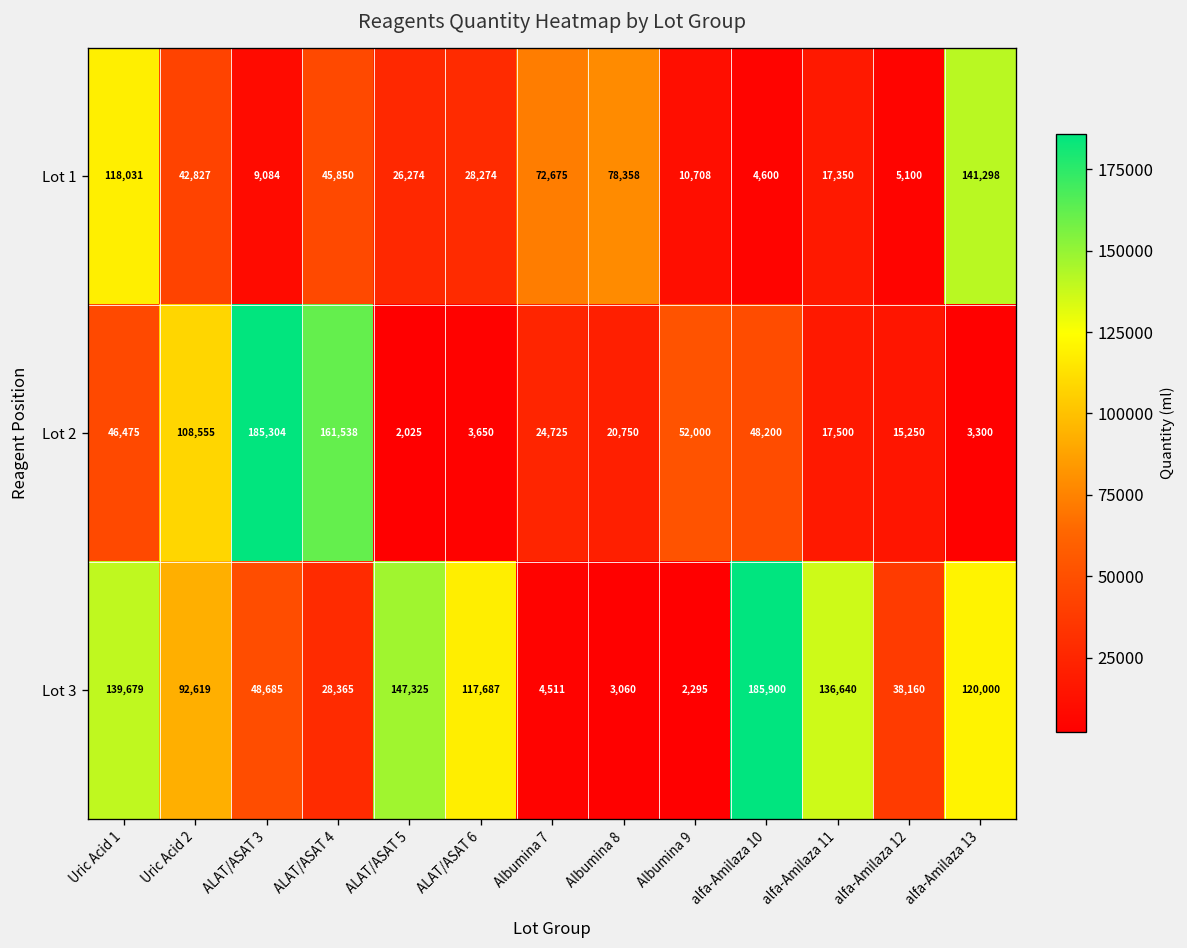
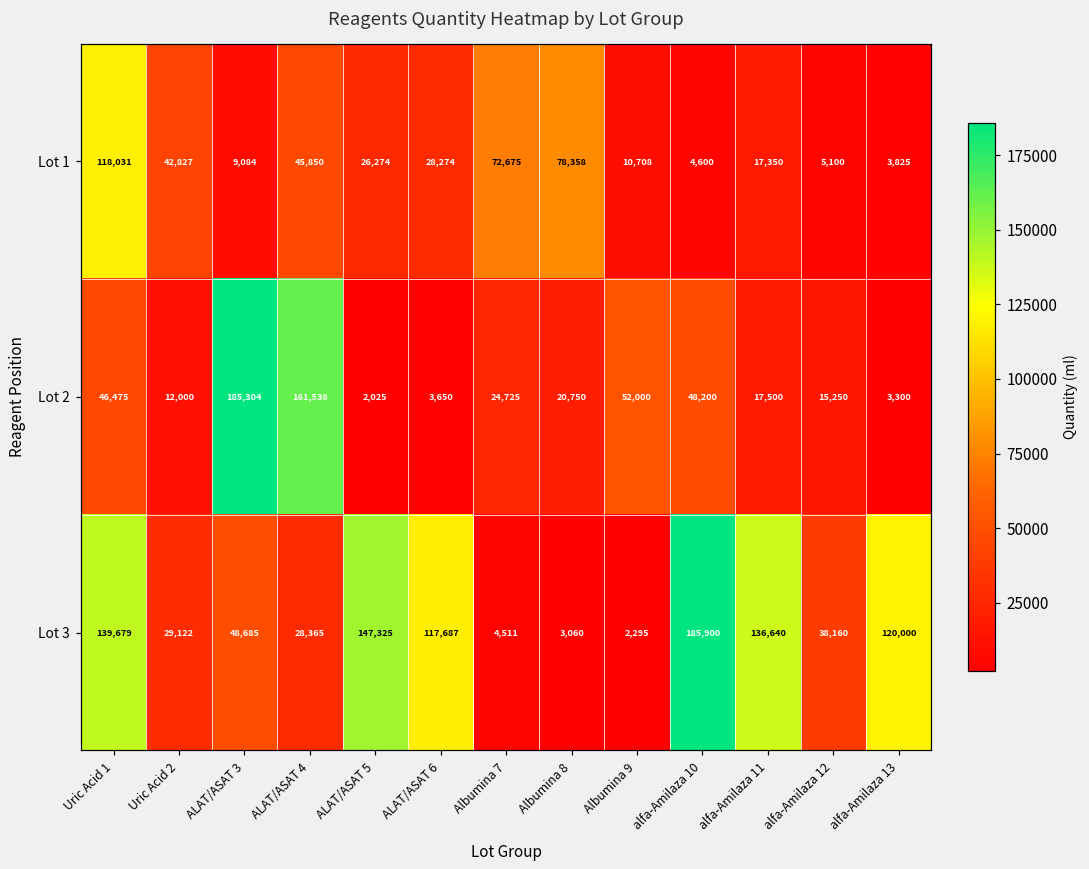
  {
    "Lot 1": {
      "Uric Acid 1": "118,031",
      "Uric Acid 2": "42,827",
      "ALAT/ASAT 3": "9,084",
      "ALAT/ASAT 4": "45,850",
      "ALAT/ASAT 5": "26,274",
      "ALAT/ASAT 6": "28,274",
      "Albumina 7": "72,675",
      "Albumina 8": "78,358",
      "Albumina 9": "10,708",
      "alfa-Amilaza 10": "4,600",
      "alfa-Amilaza 11": "17,350",
      "alfa-Amilaza 12": "5,100",
-     "alfa-Amilaza 13": "141,298"
+     "alfa-Amilaza 13": "3,825"
    },
    "Lot 2": {
      "Uric Acid 1": "46,475",
-     "Uric Acid 2": "108,555",
+     "Uric Acid 2": "12,000",
      "ALAT/ASAT 3": "185,304",
      "ALAT/ASAT 4": "161,538",
      "ALAT/ASAT 5": "2,025",
      "ALAT/ASAT 6": "3,650",
      "Albumina 7": "24,725",
      "Albumina 8": "20,750",
      "Albumina 9": "52,000",
      "alfa-Amilaza 10": "48,200",
      "alfa-Amilaza 11": "17,500",
      "alfa-Amilaza 12": "15,250",
      "alfa-Amilaza 13": "3,300"
    },
    "Lot 3": {
      "Uric Acid 1": "139,679",
-     "Uric Acid 2": "92,619",
+     "Uric Acid 2": "29,122",
      "ALAT/ASAT 3": "48,685",
      "ALAT/ASAT 4": "28,365",
      "ALAT/ASAT 5": "147,325",
      "ALAT/ASAT 6": "117,687",
      "Albumina 7": "4,511",
      "Albumina 8": "3,060",
      "Albumina 9": "2,295",
      "alfa-Amilaza 10": "185,900",
      "alfa-Amilaza 11": "136,640",
      "alfa-Amilaza 12": "38,160",
      "alfa-Amilaza 13": "120,000"
    }
  }
